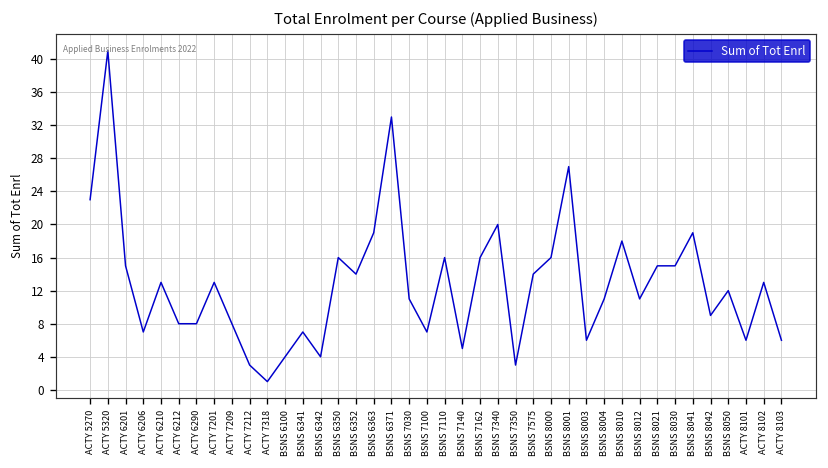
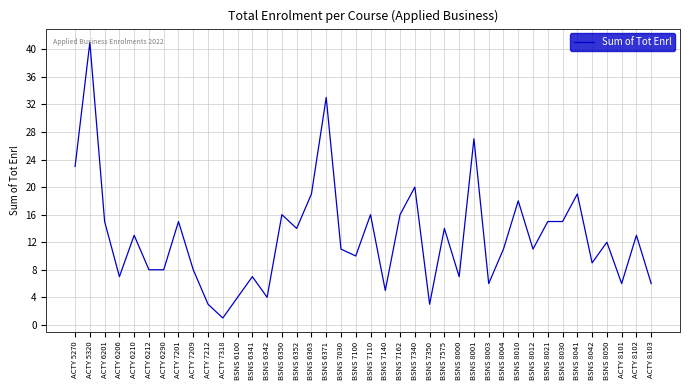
  {
    "ACTY 5270": 23,
    "ACTY 6201": 15,
    "ACTY 6206": 7,
    "ACTY 6210": 13,
    "ACTY 6212": 8,
    "ACTY 6290": 8,
-   "ACTY 7201": 13,
+   "ACTY 7201": 15,
    "ACTY 7209": 8,
    "ACTY 7212": 3,
    "ACTY 7318": 1,
    "BSNS 6100": 4,
    "BSNS 6341": 7,
    "BSNS 6342": 4,
    "BSNS 6350": 16,
    "BSNS 6352": 14,
    "BSNS 6363": 19,
    "BSNS 6371": 33,
    "BSNS 7030": 11,
-   "BSNS 7100": 7,
+   "BSNS 7100": 10,
    "BSNS 7110": 16,
    "BSNS 7140": 5,
    "BSNS 7162": 16,
    "BSNS 7340": 20,
    "BSNS 7350": 3,
    "BSNS 7575": 14,
-   "BSNS 8000": 16,
+   "BSNS 8000": 7,
    "BSNS 8001": 27,
    "BSNS 8003": 6,
    "BSNS 8004": 11,
    "BSNS 8010": 18,
    "BSNS 8012": 11,
    "BSNS 8021": 15,
    "BSNS 8030": 15,
    "BSNS 8041": 19,
    "BSNS 8042": 9,
    "BSNS 8050": 12,
    "ACTY 8101": 6,
    "ACTY 8102": 13,
    "ACTY 8103": 6
  }
